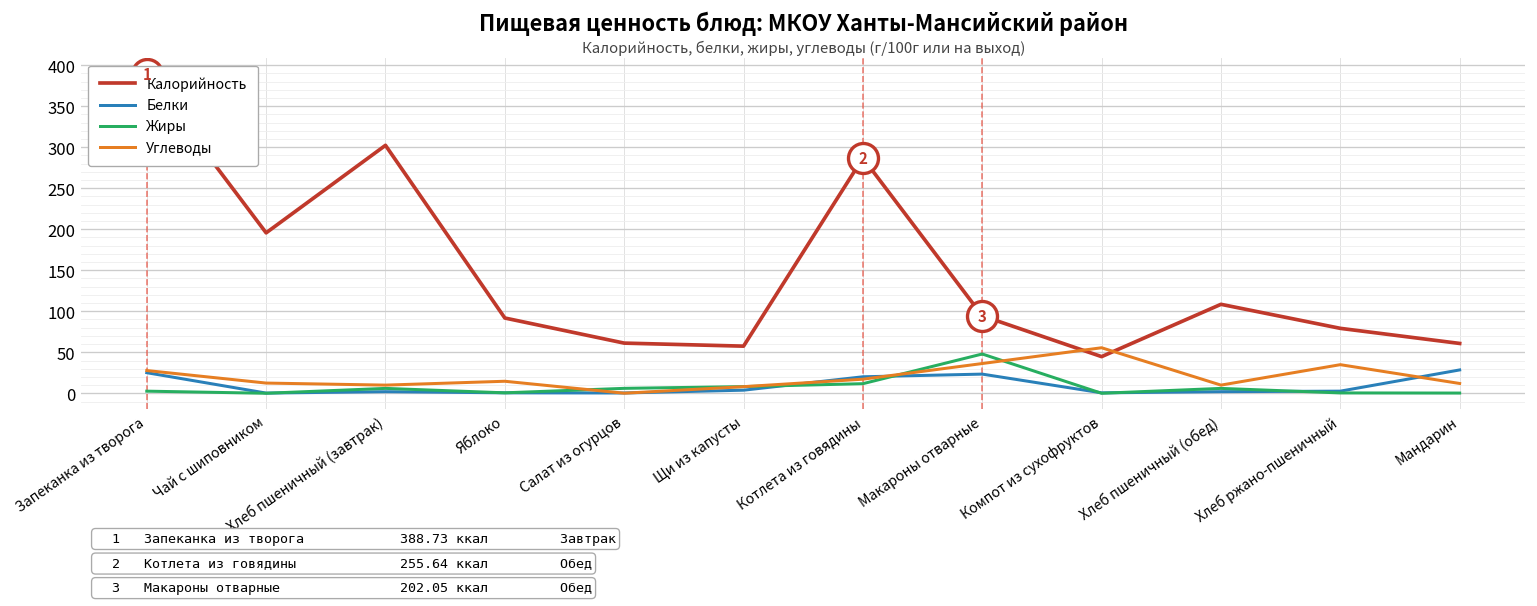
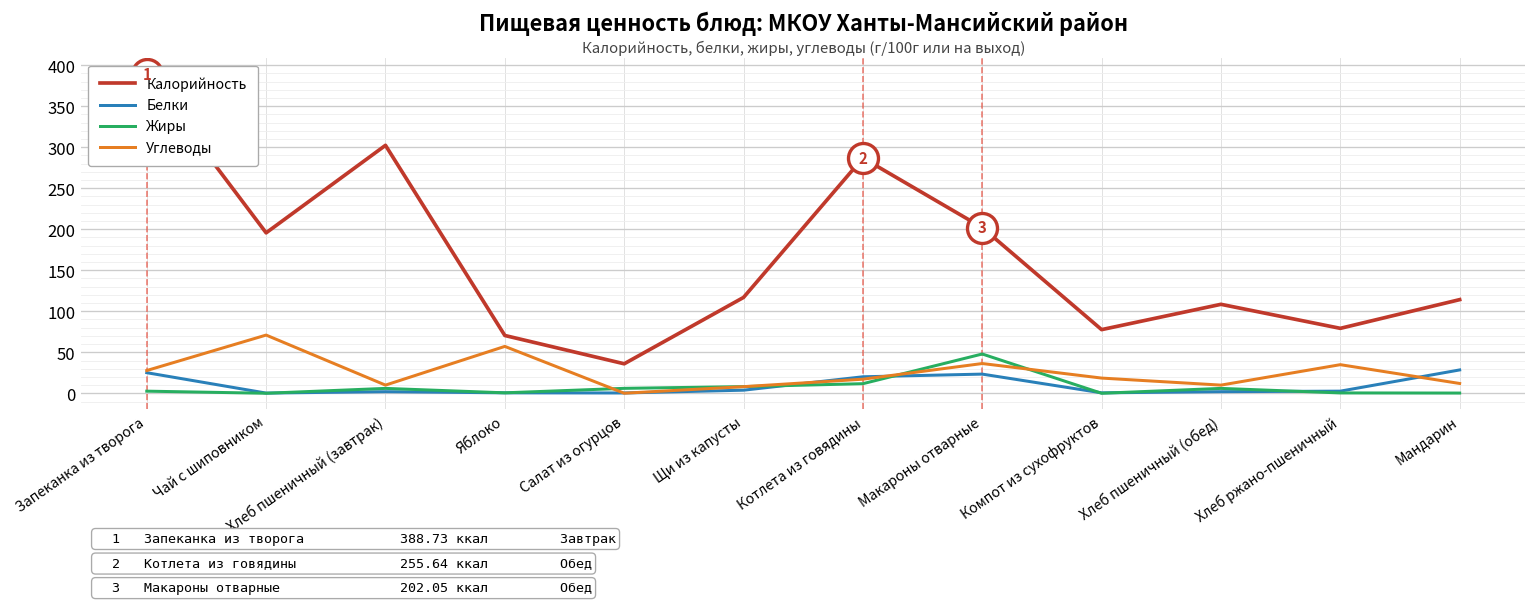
  {
    "Калорийность": {
      "Чай с шиповником": 200,
      "Хлеб пшеничный (завтрак)": 300,
-     "Яблоко": 90,
-     "Салат из огурцов": 60,
-     "Щи из капусты": 60,
-     "Макароны отварные": 90,
-     "Компот из сухофруктов": 40,
+     "Яблоко": 70,
+     "Салат из огурцов": 40,
+     "Щи из капусты": 120,
+     "Макароны отварные": 200,
+     "Компот из сухофруктов": 80,
      "Хлеб пшеничный (обед)": 110,
      "Хлеб ржано-пшеничный": 80,
-     "Мандарин": 60
+     "Мандарин": 110
    },
    "Белки": {
      "Хлеб пшеничный (завтрак)": 0,
      "Щи из капусты": 0,
      "Макароны отварные": 20,
      "Хлеб пшеничный (обед)": 0,
      "Мандарин": 30
    },
    "Жиры": {
      "Запеканка из творога": 0,
      "Хлеб пшеничный (завтрак)": 10,
      "Салат из огурцов": 10,
      "Котлета из говядины": 10,
      "Макароны отварные": 50,
      "Хлеб пшеничный (обед)": 10,
      "Мандарин": 0
    },
    "Углеводы": {
-     "Чай с шиповником": 10,
+     "Чай с шиповником": 70,
      "Хлеб пшеничный (завтрак)": 10,
-     "Яблоко": 10,
+     "Яблоко": 60,
      "Макароны отварные": 40,
-     "Компот из сухофруктов": 60,
+     "Компот из сухофруктов": 20,
      "Хлеб пшеничный (обед)": 10,
      "Хлеб ржано-пшеничный": 30,
      "Мандарин": 10
    }
  }
